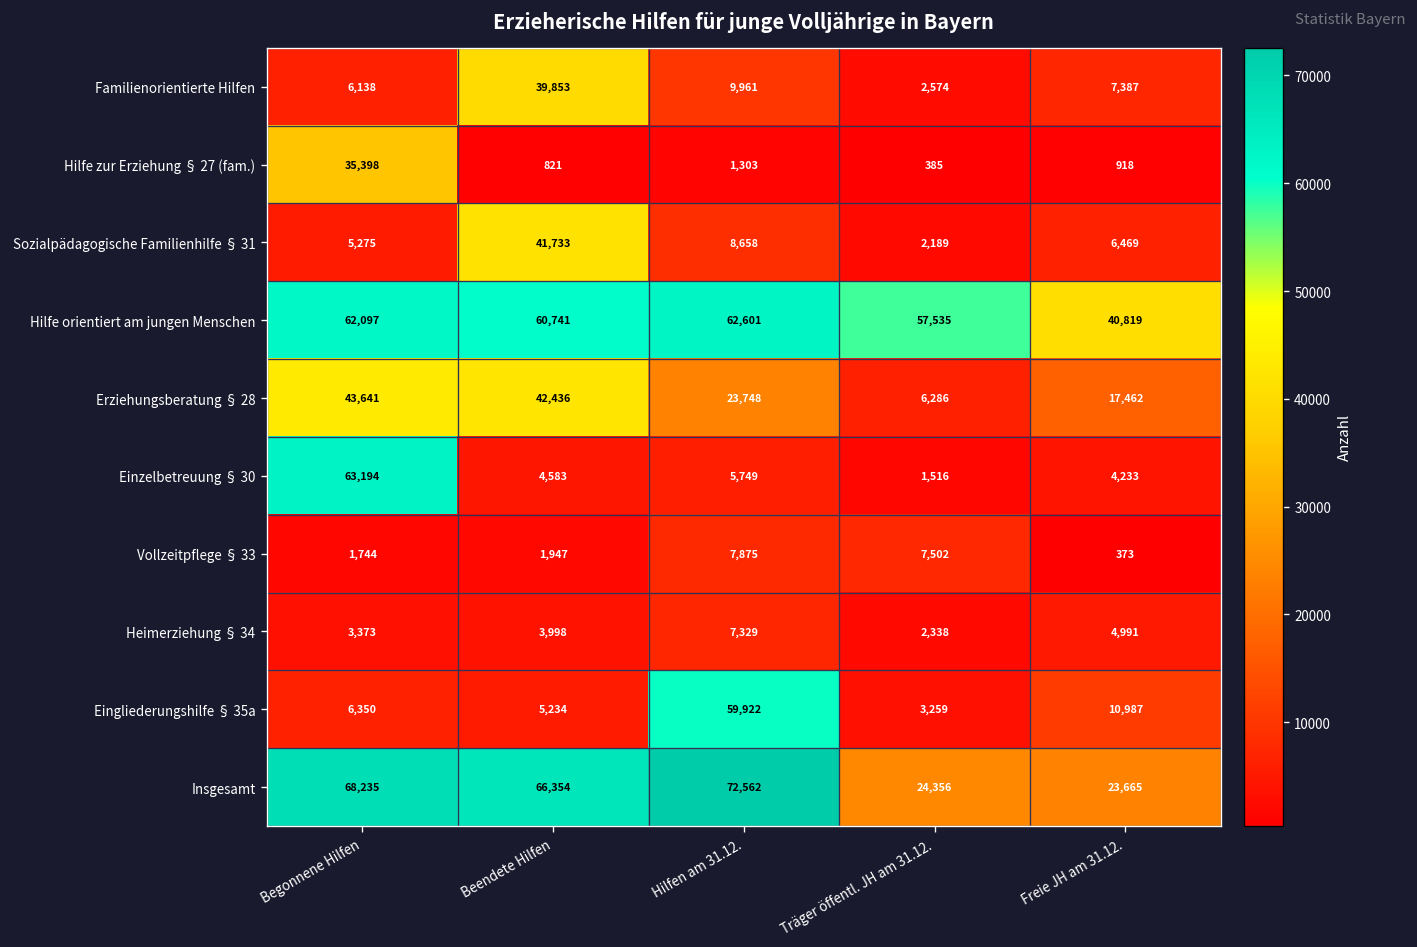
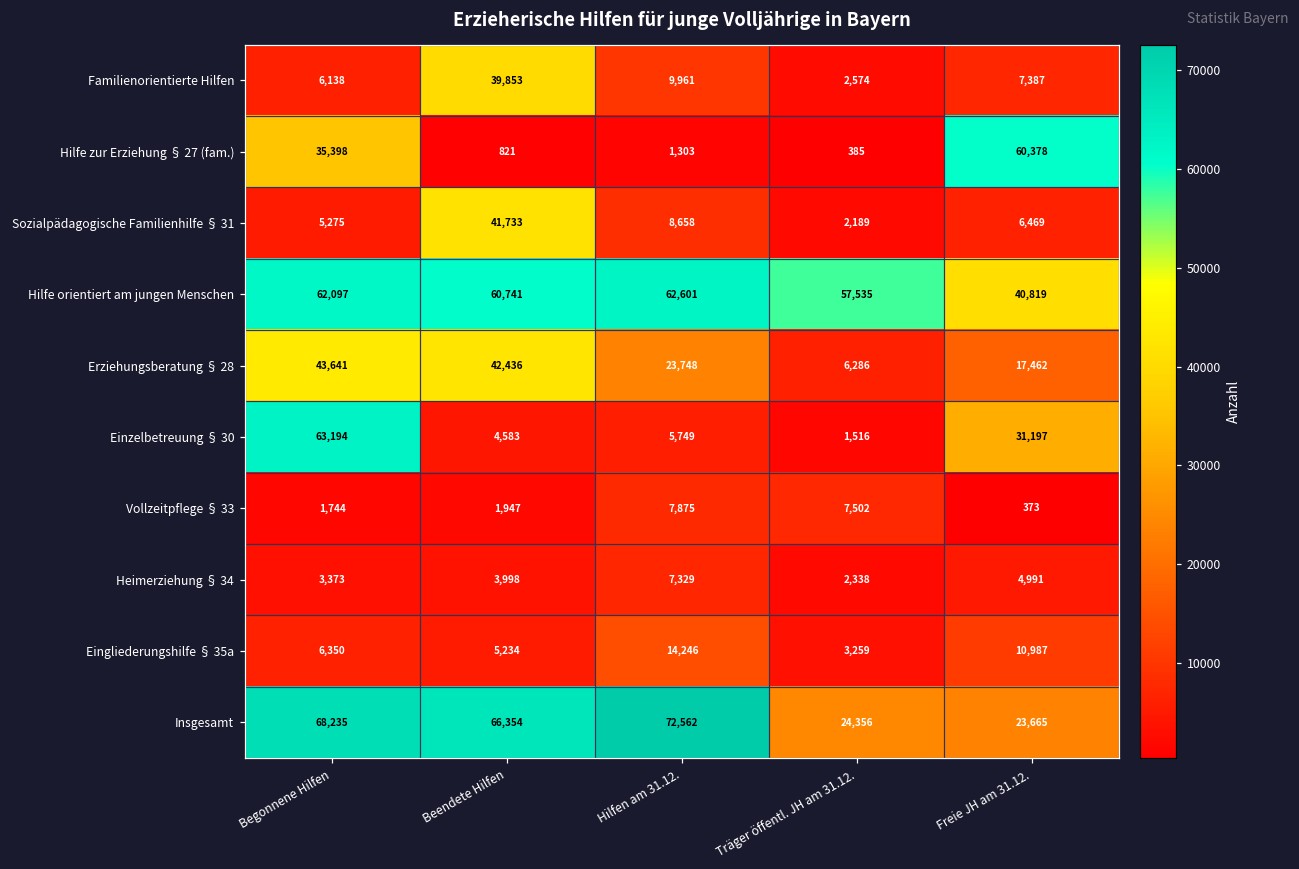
  {
    "Familienorientierte Hilfen": {
      "Begonnene Hilfen": "6,138",
      "Beendete Hilfen": "39,853",
      "Hilfen am 31.12.": "9,961",
      "Träger öffentl. JH am 31.12.": "2,574",
      "Freie JH am 31.12.": "7,387"
    },
    "Hilfe zur Erziehung § 27 (fam.)": {
      "Begonnene Hilfen": "35,398",
      "Beendete Hilfen": "821",
      "Hilfen am 31.12.": "1,303",
      "Träger öffentl. JH am 31.12.": "385",
-     "Freie JH am 31.12.": "918"
+     "Freie JH am 31.12.": "60,378"
    },
    "Sozialpädagogische Familienhilfe § 31": {
      "Begonnene Hilfen": "5,275",
      "Beendete Hilfen": "41,733",
      "Hilfen am 31.12.": "8,658",
      "Träger öffentl. JH am 31.12.": "2,189",
      "Freie JH am 31.12.": "6,469"
    },
    "Hilfe orientiert am jungen Menschen": {
      "Begonnene Hilfen": "62,097",
      "Beendete Hilfen": "60,741",
      "Hilfen am 31.12.": "62,601",
      "Träger öffentl. JH am 31.12.": "57,535",
      "Freie JH am 31.12.": "40,819"
    },
    "Erziehungsberatung § 28": {
      "Begonnene Hilfen": "43,641",
      "Beendete Hilfen": "42,436",
      "Hilfen am 31.12.": "23,748",
      "Träger öffentl. JH am 31.12.": "6,286",
      "Freie JH am 31.12.": "17,462"
    },
    "Einzelbetreuung § 30": {
      "Begonnene Hilfen": "63,194",
      "Beendete Hilfen": "4,583",
      "Hilfen am 31.12.": "5,749",
      "Träger öffentl. JH am 31.12.": "1,516",
-     "Freie JH am 31.12.": "4,233"
+     "Freie JH am 31.12.": "31,197"
    },
    "Vollzeitpflege § 33": {
      "Begonnene Hilfen": "1,744",
      "Beendete Hilfen": "1,947",
      "Hilfen am 31.12.": "7,875",
      "Träger öffentl. JH am 31.12.": "7,502",
      "Freie JH am 31.12.": "373"
    },
    "Heimerziehung § 34": {
      "Begonnene Hilfen": "3,373",
      "Beendete Hilfen": "3,998",
      "Hilfen am 31.12.": "7,329",
      "Träger öffentl. JH am 31.12.": "2,338",
      "Freie JH am 31.12.": "4,991"
    },
    "Eingliederungshilfe § 35a": {
      "Begonnene Hilfen": "6,350",
      "Beendete Hilfen": "5,234",
-     "Hilfen am 31.12.": "59,922",
+     "Hilfen am 31.12.": "14,246",
      "Träger öffentl. JH am 31.12.": "3,259",
      "Freie JH am 31.12.": "10,987"
    },
    "Insgesamt": {
      "Begonnene Hilfen": "68,235",
      "Beendete Hilfen": "66,354",
      "Hilfen am 31.12.": "72,562",
      "Träger öffentl. JH am 31.12.": "24,356",
      "Freie JH am 31.12.": "23,665"
    }
  }
